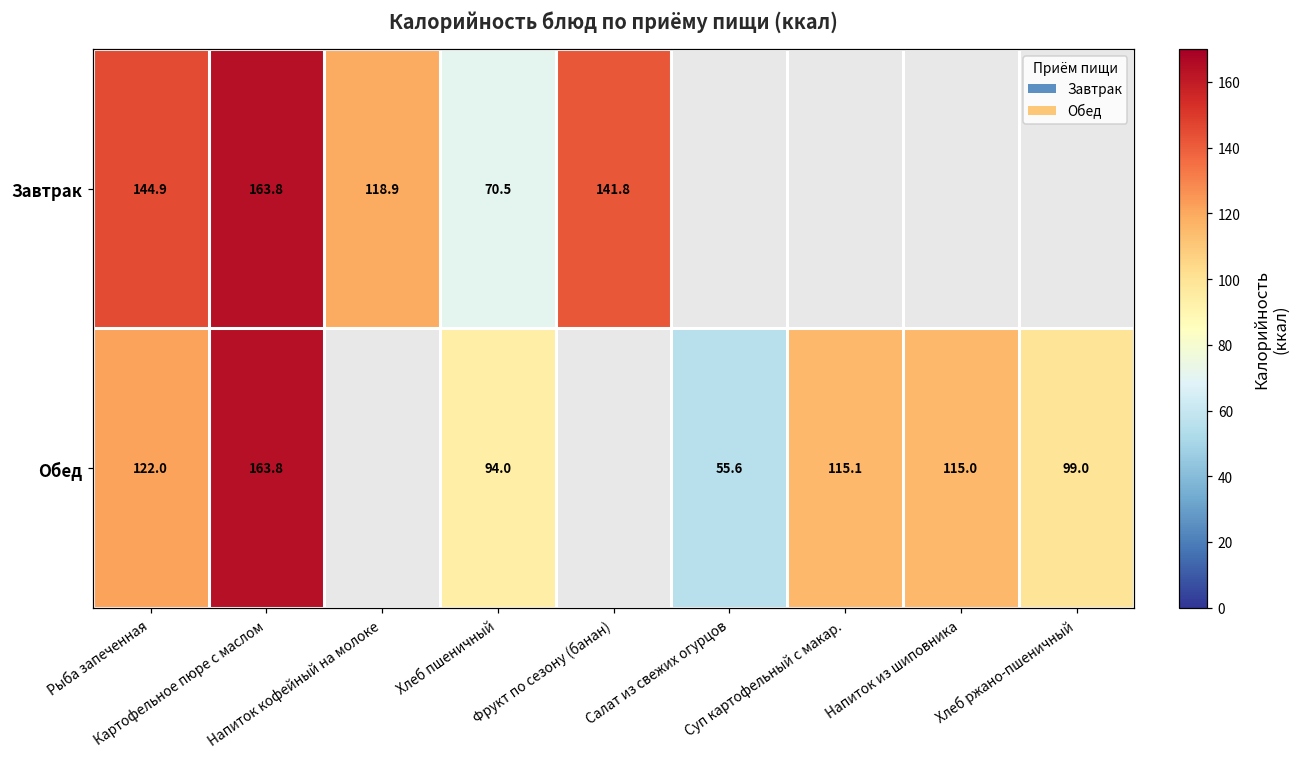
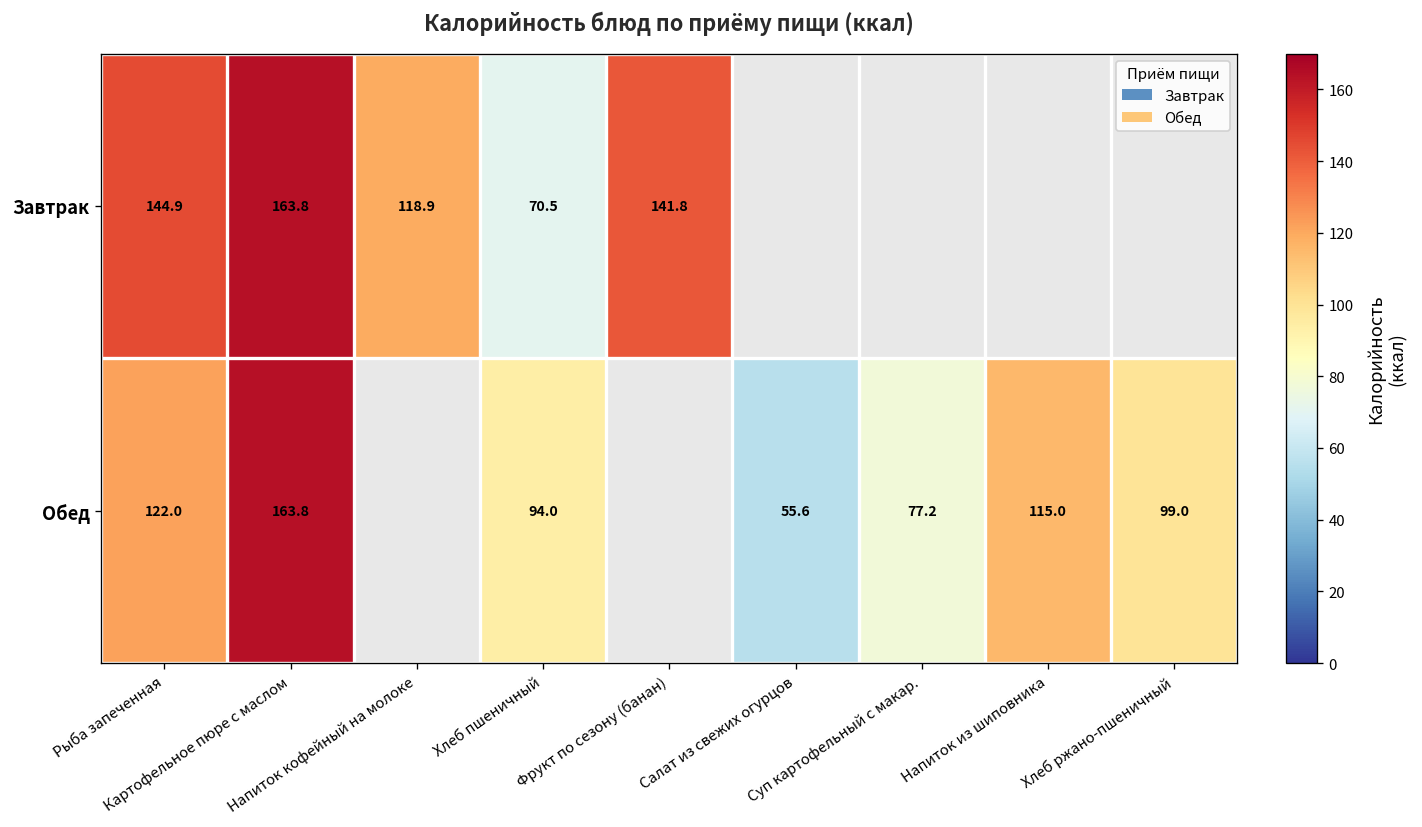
  {
    "Завтрак": {
      "Рыба запеченная": 144.9,
      "Картофельное пюре с маслом": 163.8,
      "Напиток кофейный на молоке": 118.9,
      "Хлеб пшеничный": 70.5,
      "Фрукт по сезону (банан)": 141.8
    },
    "Обед": {
      "Рыба запеченная": 122.0,
      "Картофельное пюре с маслом": 163.8,
      "Хлеб пшеничный": 94.0,
      "Салат из свежих огурцов": 55.6,
-     "Суп картофельный с макар.": 115.1,
+     "Суп картофельный с макар.": 77.2,
      "Напиток из шиповника": 115.0,
      "Хлеб ржано-пшеничный": 99.0
    }
  }
